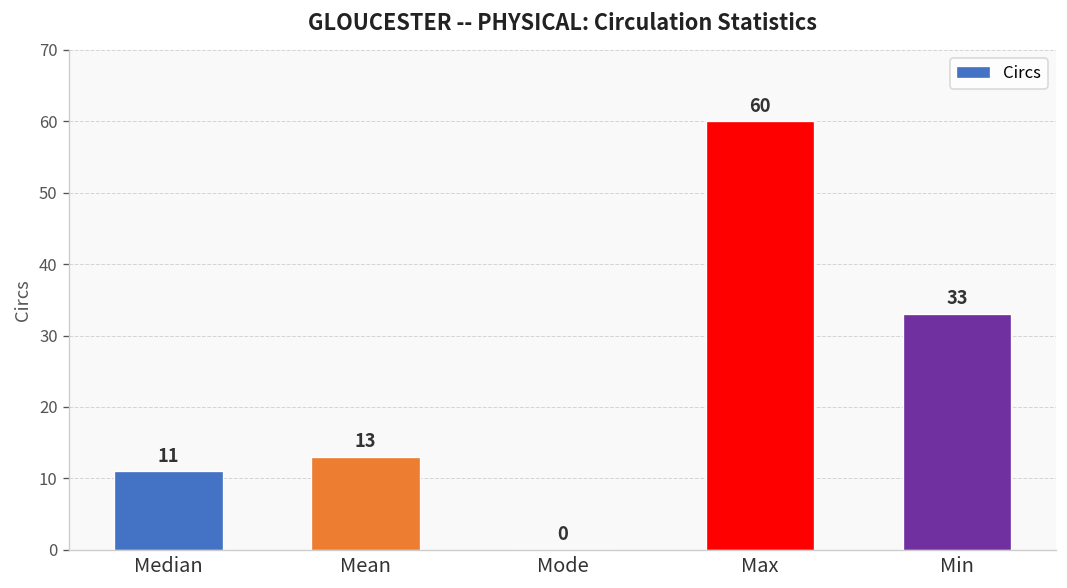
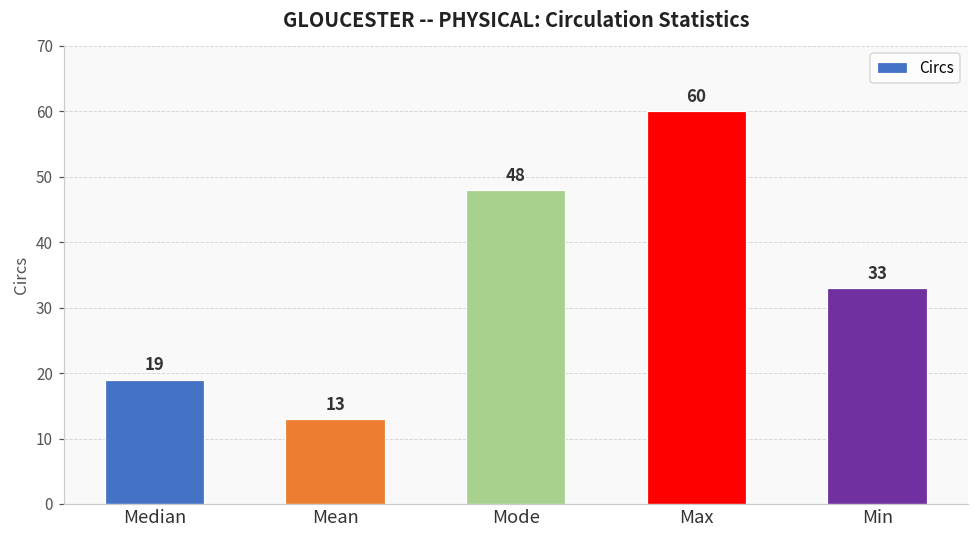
  {
-   "Median": 11,
+   "Median": 19,
    "Mean": 13,
-   "Mode": 0,
+   "Mode": 48,
    "Max": 60,
    "Min": 33
  }
